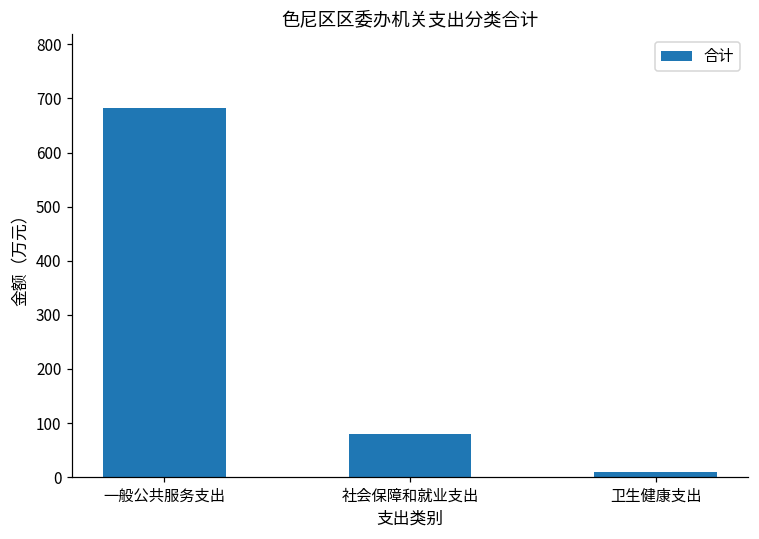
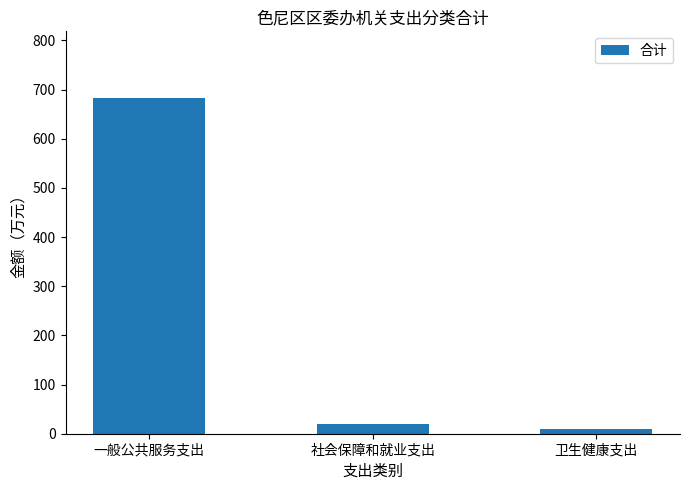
  {
    "一般公共服务支出": 680,
-   "社会保障和就业支出": 80,
+   "社会保障和就业支出": 20,
    "卫生健康支出": 10
  }
